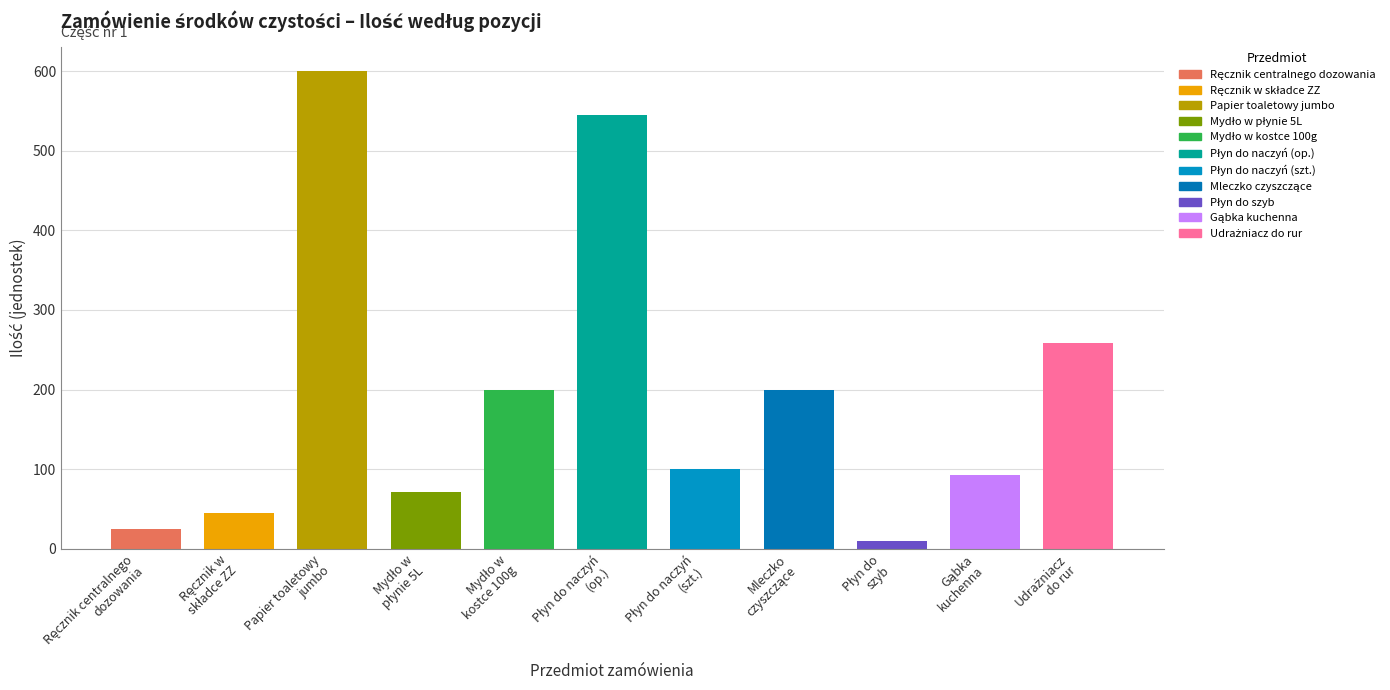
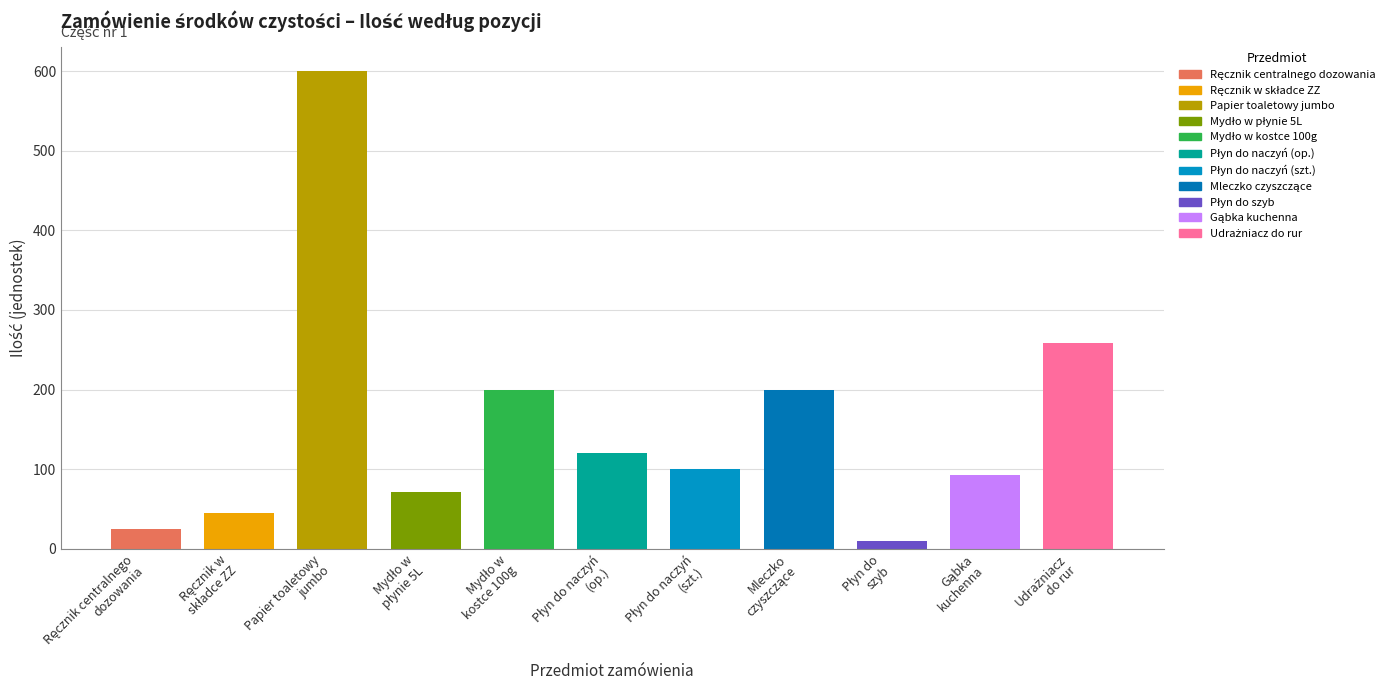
  {
    "Ręcznik centralnego dozowania": 30,
    "Ręcznik w składce ZZ": 50,
    "Papier toaletowy jumbo": 600,
    "Mydło w płynie 5L": 70,
    "Mydło w kostce 100g": 200,
-   "Płyn do naczyń (op.)": 550,
+   "Płyn do naczyń (op.)": 120,
    "Płyn do naczyń (szt.)": 100,
    "Mleczko czyszczące": 200,
    "Płyn do szyb": 10,
    "Gąbka kuchenna": 90,
    "Udrażniacz do rur": 260
  }
